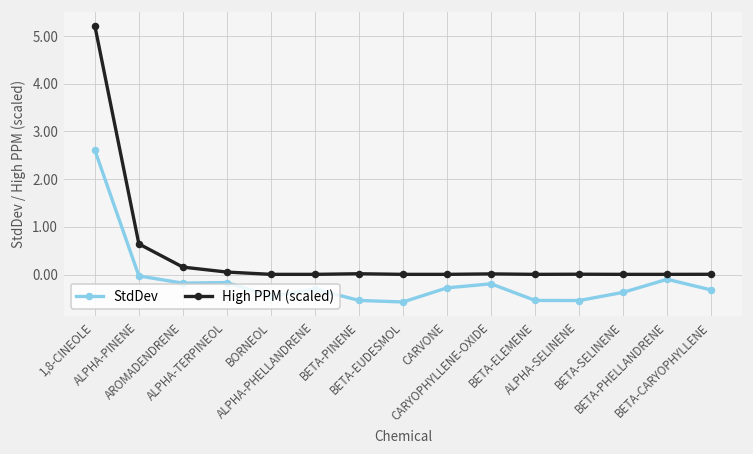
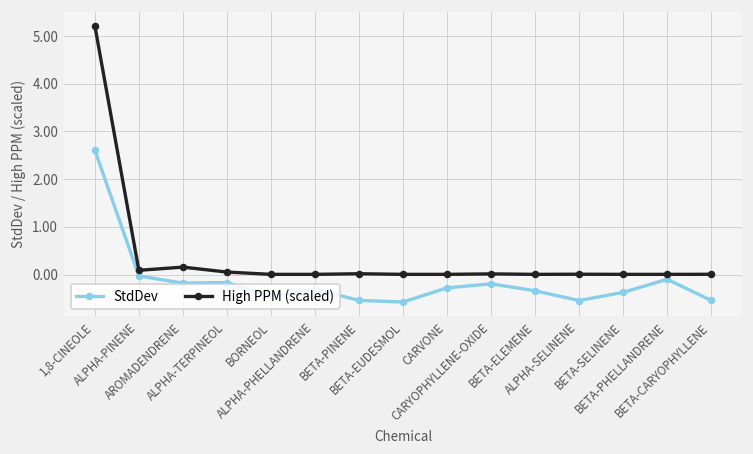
  {
    "StdDev": {
      "1,8-CINEOLE": 2.6,
      "ALPHA-PINENE": 0.0,
      "AROMADENDRENE": -0.2,
      "ALPHA-TERPINEOL": -0.2,
      "BETA-PINENE": -0.5,
      "BETA-EUDESMOL": -0.6,
      "CARVONE": -0.3,
      "CARYOPHYLLENE-OXIDE": -0.2,
-     "BETA-ELEMENE": -0.5,
+     "BETA-ELEMENE": -0.3,
      "ALPHA-SELINENE": -0.5,
      "BETA-SELINENE": -0.4,
      "BETA-PHELLANDRENE": -0.1,
-     "BETA-CARYOPHYLLENE": -0.3
+     "BETA-CARYOPHYLLENE": -0.5
    },
    "High PPM (scaled)": {
      "1,8-CINEOLE": 5.2,
-     "ALPHA-PINENE": 0.6,
+     "ALPHA-PINENE": 0.1,
      "AROMADENDRENE": 0.2,
      "ALPHA-TERPINEOL": 0.1,
      "BORNEOL": 0.0,
      "ALPHA-PHELLANDRENE": 0.0,
      "BETA-PINENE": 0.0,
      "BETA-EUDESMOL": 0.0,
      "CARVONE": 0.0,
      "CARYOPHYLLENE-OXIDE": 0.0,
      "BETA-ELEMENE": 0.0,
      "ALPHA-SELINENE": 0.0,
      "BETA-SELINENE": 0.0,
      "BETA-PHELLANDRENE": 0.0,
      "BETA-CARYOPHYLLENE": 0.0
    }
  }
